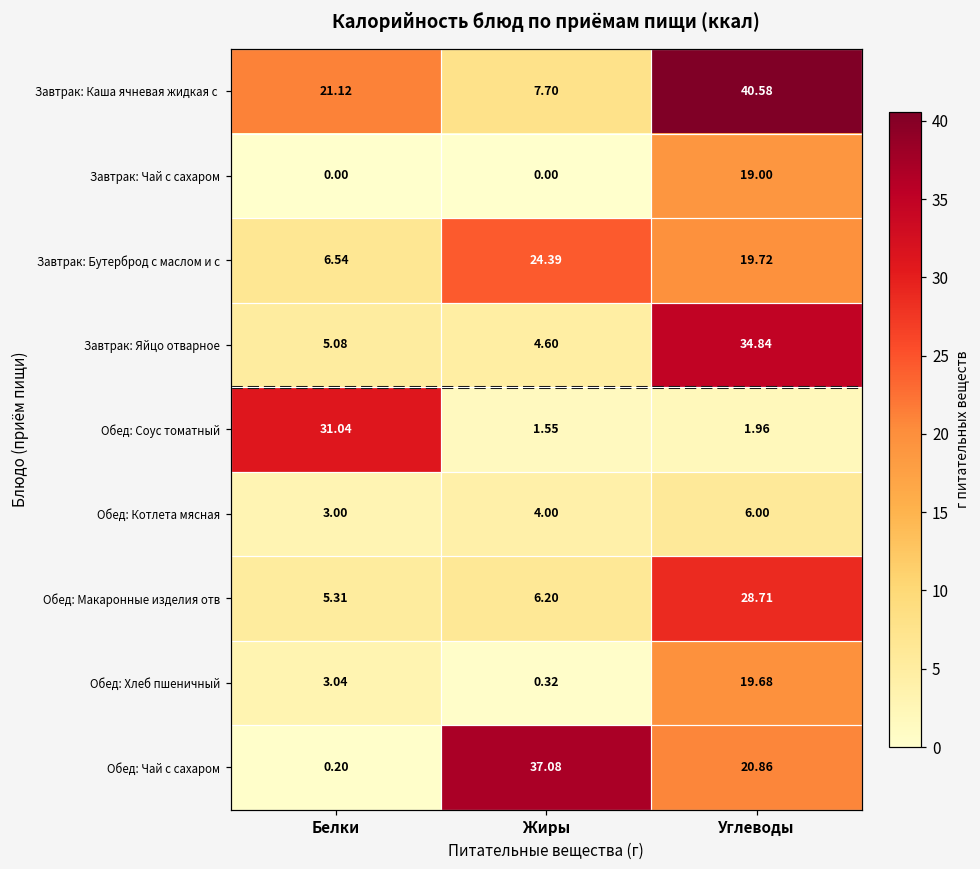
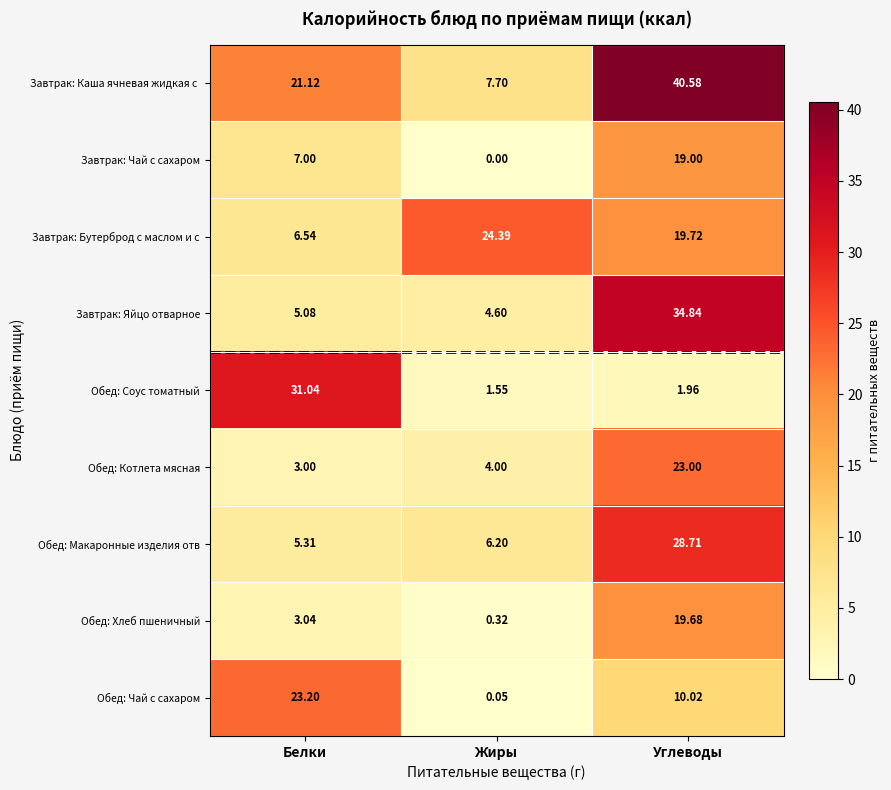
  {
    "Завтрак: Каша ячневая жидкая с": {
      "Белки": 21.12,
      "Жиры": 7.70,
      "Углеводы": 40.58
    },
    "Завтрак: Чай с сахаром": {
-     "Белки": 0.00,
+     "Белки": 7.00,
      "Жиры": 0.00,
      "Углеводы": 19.00
    },
    "Завтрак: Бутерброд с маслом и с": {
      "Белки": 6.54,
      "Жиры": 24.39,
      "Углеводы": 19.72
    },
    "Завтрак: Яйцо отварное": {
      "Белки": 5.08,
      "Жиры": 4.60,
      "Углеводы": 34.84
    },
    "Обед: Соус томатный": {
      "Белки": 31.04,
      "Жиры": 1.55,
      "Углеводы": 1.96
    },
    "Обед: Котлета мясная": {
      "Белки": 3.00,
      "Жиры": 4.00,
-     "Углеводы": 6.00
+     "Углеводы": 23.00
    },
    "Обед: Макаронные изделия отв": {
      "Белки": 5.31,
      "Жиры": 6.20,
      "Углеводы": 28.71
    },
    "Обед: Хлеб пшеничный": {
      "Белки": 3.04,
      "Жиры": 0.32,
      "Углеводы": 19.68
    },
    "Обед: Чай с сахаром": {
-     "Белки": 0.20,
-     "Жиры": 37.08,
-     "Углеводы": 20.86
+     "Белки": 23.20,
+     "Жиры": 0.05,
+     "Углеводы": 10.02
    }
  }
